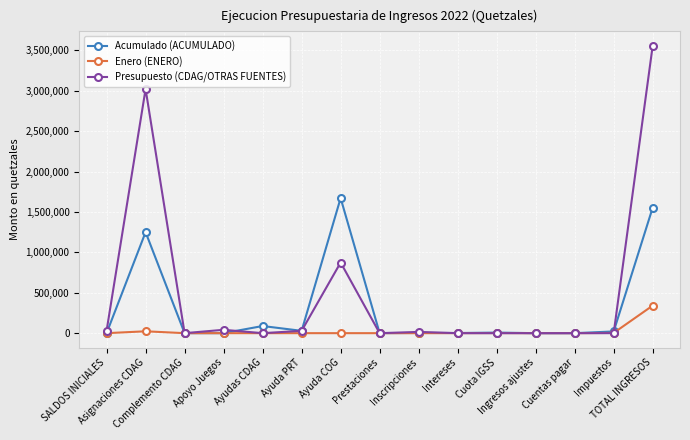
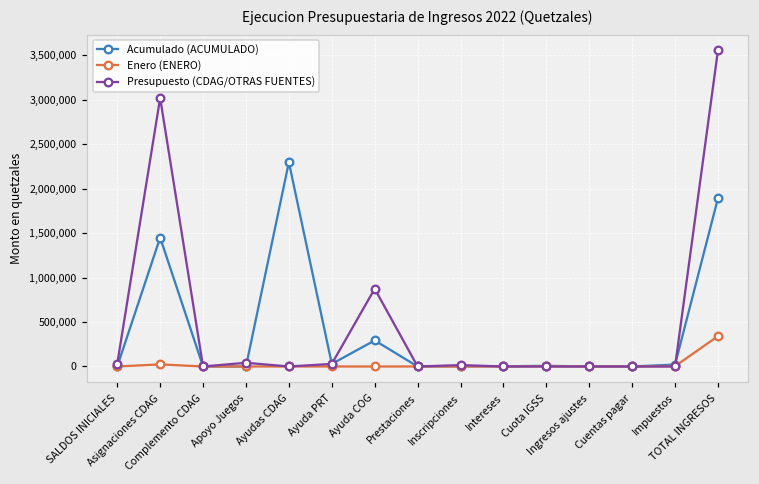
  {
    "Acumulado (ACUMULADO)": {
-     "Asignaciones CDAG": "1,300,000",
-     "Ayudas CDAG": "100,000",
-     "Ayuda COG": "1,700,000",
-     "TOTAL INGRESOS": "1,600,000"
+     "Asignaciones CDAG": "1,500,000",
+     "Ayudas CDAG": "2,300,000",
+     "Ayuda COG": "300,000",
+     "TOTAL INGRESOS": "1,900,000"
    },
    "Enero (ENERO)": {
      "Asignaciones CDAG": "0",
      "Ayuda COG": "0",
      "TOTAL INGRESOS": "300,000"
    },
    "Presupuesto (CDAG/OTRAS FUENTES)": {
      "Asignaciones CDAG": "3,000,000",
      "Apoyo Juegos": "0",
      "Ayuda COG": "900,000",
      "TOTAL INGRESOS": "3,600,000"
    }
  }
